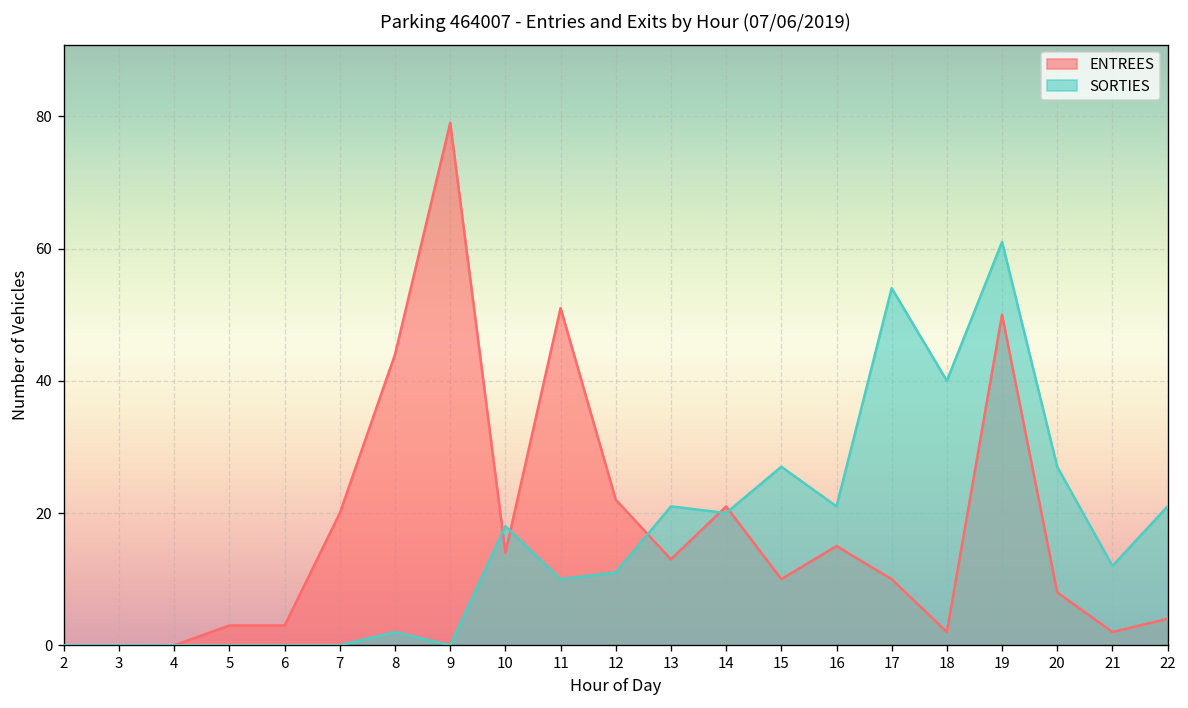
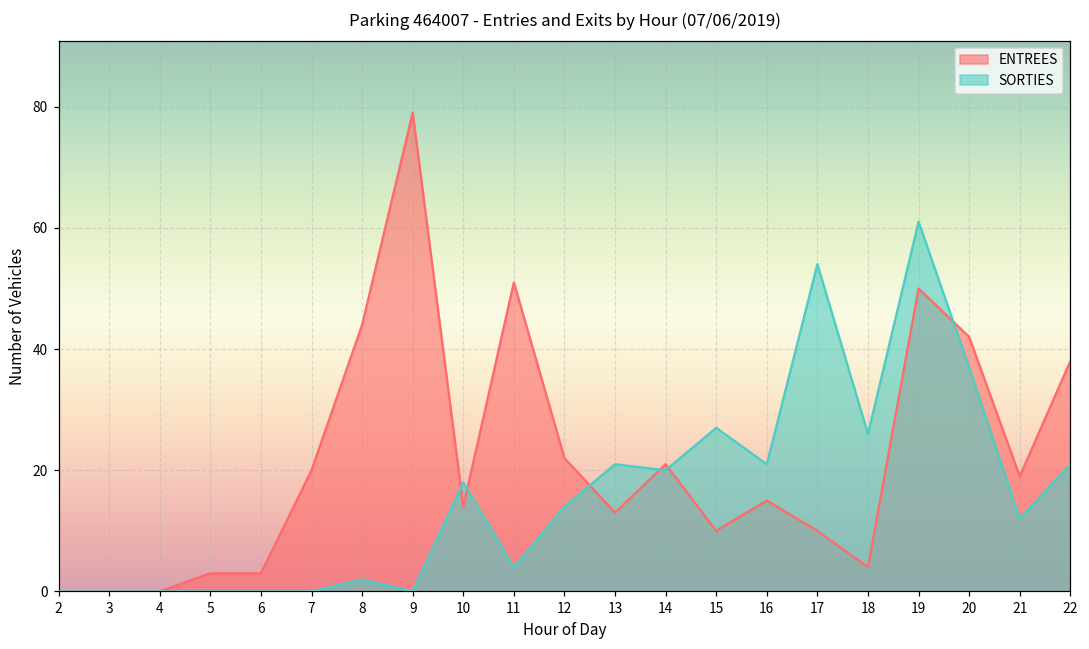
  {
    "ENTREES": {
      "5": 3,
      "6": 3,
      "7": 20,
      "8": 44,
      "9": 79,
      "10": 14,
      "11": 51,
      "12": 22,
      "13": 13,
      "14": 21,
      "15": 10,
      "16": 15,
      "17": 10,
-     "18": 2,
+     "18": 4,
      "19": 50,
-     "20": 8,
-     "21": 2,
-     "22": 4
+     "20": 42,
+     "21": 19,
+     "22": 38
    },
    "SORTIES": {
      "5": 0,
      "6": 0,
      "7": 0,
      "8": 2,
      "9": 0,
      "10": 18,
-     "11": 10,
-     "12": 11,
+     "11": 4,
+     "12": 14,
      "13": 21,
      "14": 20,
      "15": 27,
      "16": 21,
      "17": 54,
-     "18": 40,
+     "18": 26,
      "19": 61,
-     "20": 27,
+     "20": 37,
      "21": 12,
      "22": 21
    }
  }
